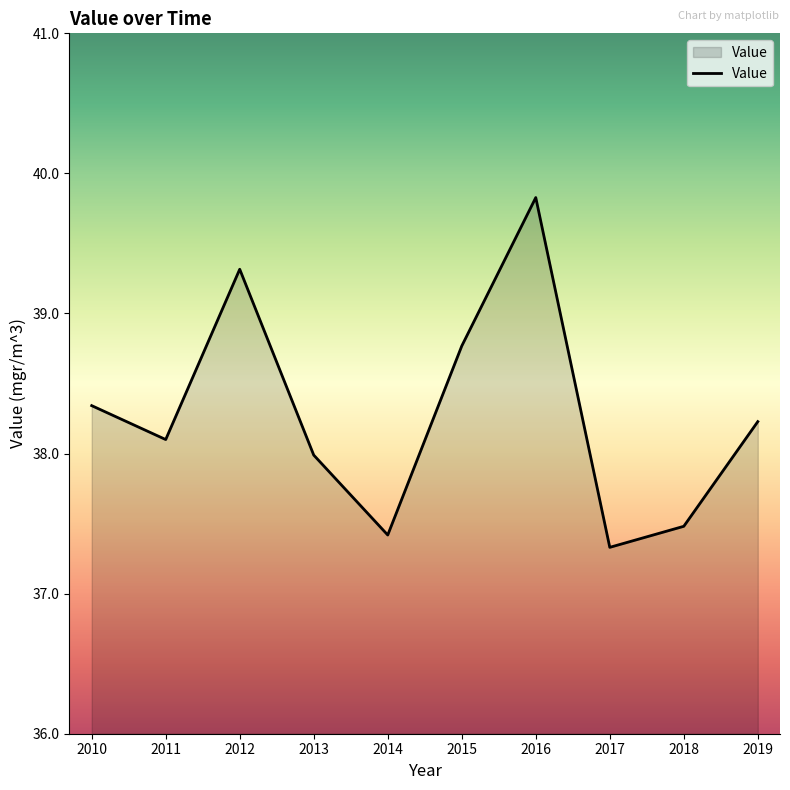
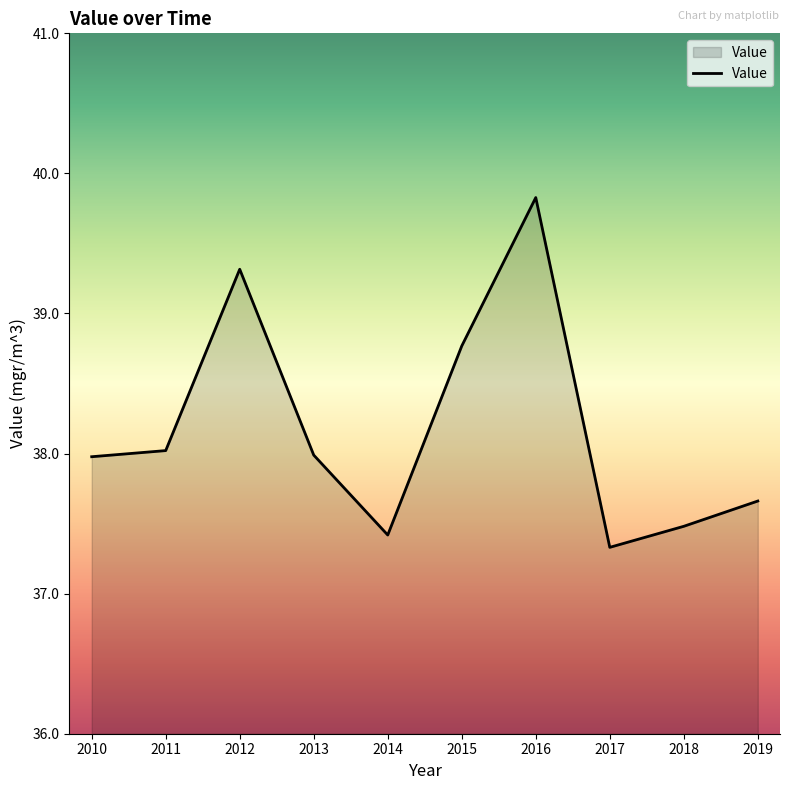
  {
-   "2010": 38.34,
-   "2011": 38.10,
+   "2010": 37.98,
+   "2011": 38.02,
    "2012": 39.32,
    "2013": 37.99,
    "2014": 37.42,
    "2015": 38.77,
    "2016": 39.83,
    "2017": 37.33,
    "2018": 37.48,
-   "2019": 38.23
+   "2019": 37.66
  }
